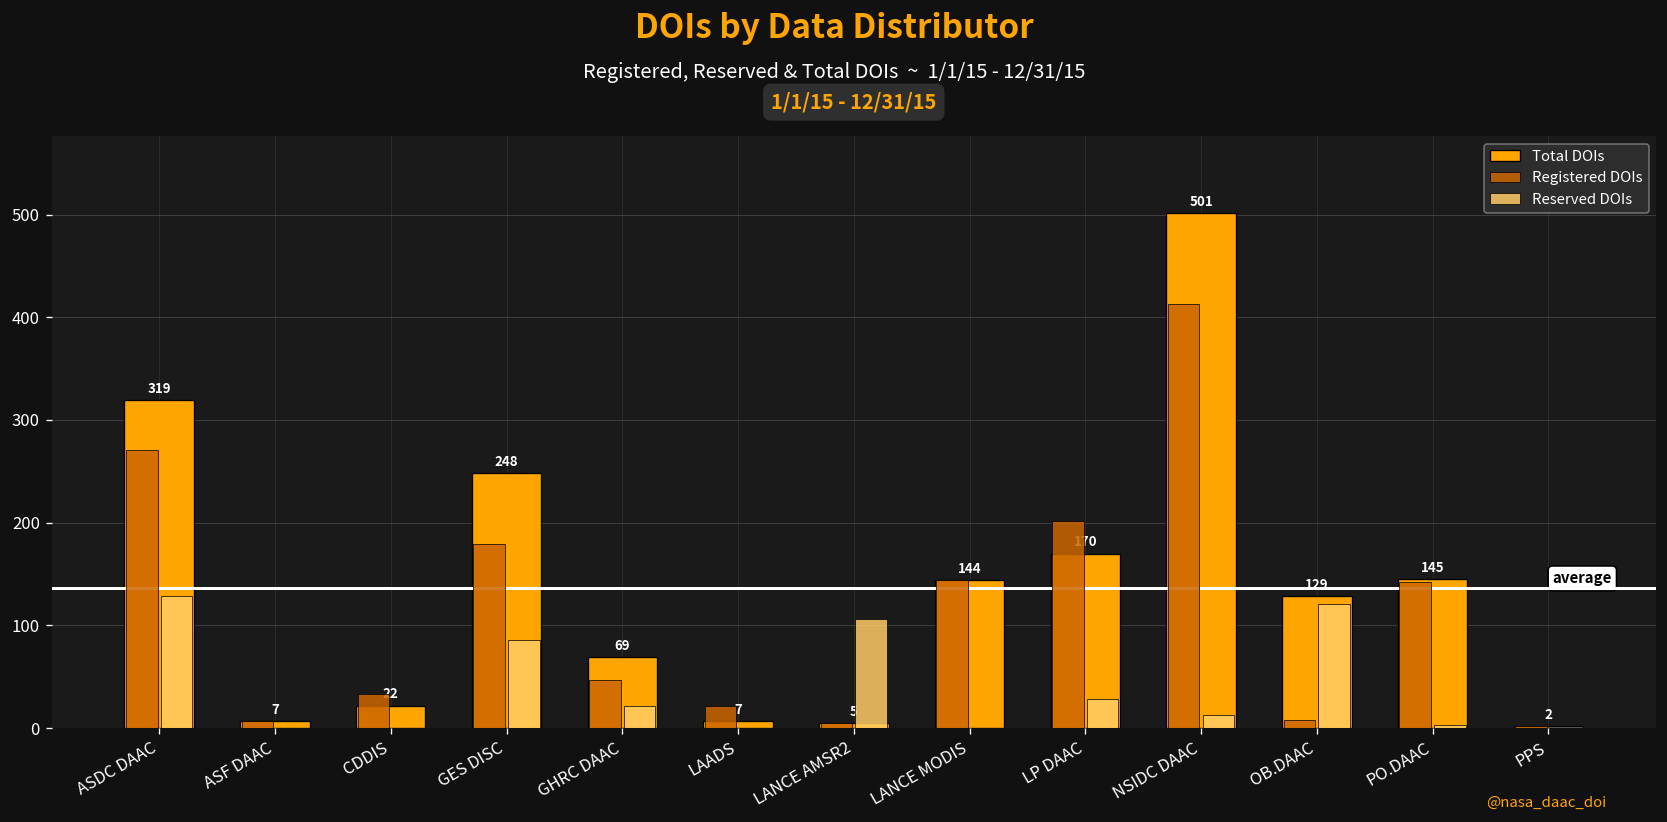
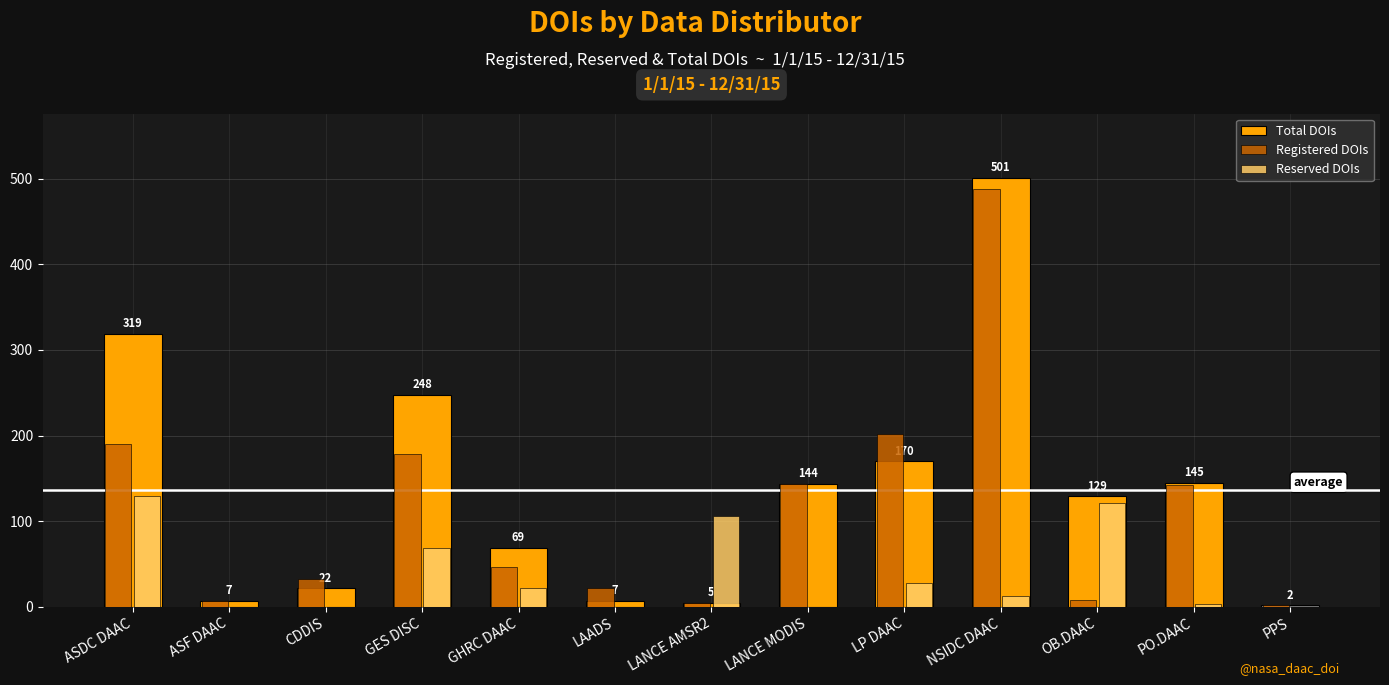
  {
    "Total DOIs": {
      "ASDC DAAC": 319,
      "ASF DAAC": 7,
      "CDDIS": 22,
      "GES DISC": 248,
      "GHRC DAAC": 69,
      "LAADS": 7,
      "LANCE AMSR2": 5,
      "LANCE MODIS": 144,
      "LP DAAC": 170,
      "NSIDC DAAC": 501,
      "OB.DAAC": 129,
      "PO.DAAC": 145,
      "PPS": 2
    },
    "Registered DOIs": {
-     "ASDC DAAC": 270,
+     "ASDC DAAC": 190,
      "CDDIS": 30,
      "LAADS": 20,
      "LP DAAC": 200,
-     "NSIDC DAAC": 410
+     "NSIDC DAAC": 490
    },
    "Reserved DOIs": {
      "ASF DAAC": 0,
      "CDDIS": 0,
-     "GES DISC": 90,
+     "GES DISC": 70,
      "LAADS": 0,
      "LANCE AMSR2": 110,
      "LANCE MODIS": 0,
      "PPS": 0
    }
  }
